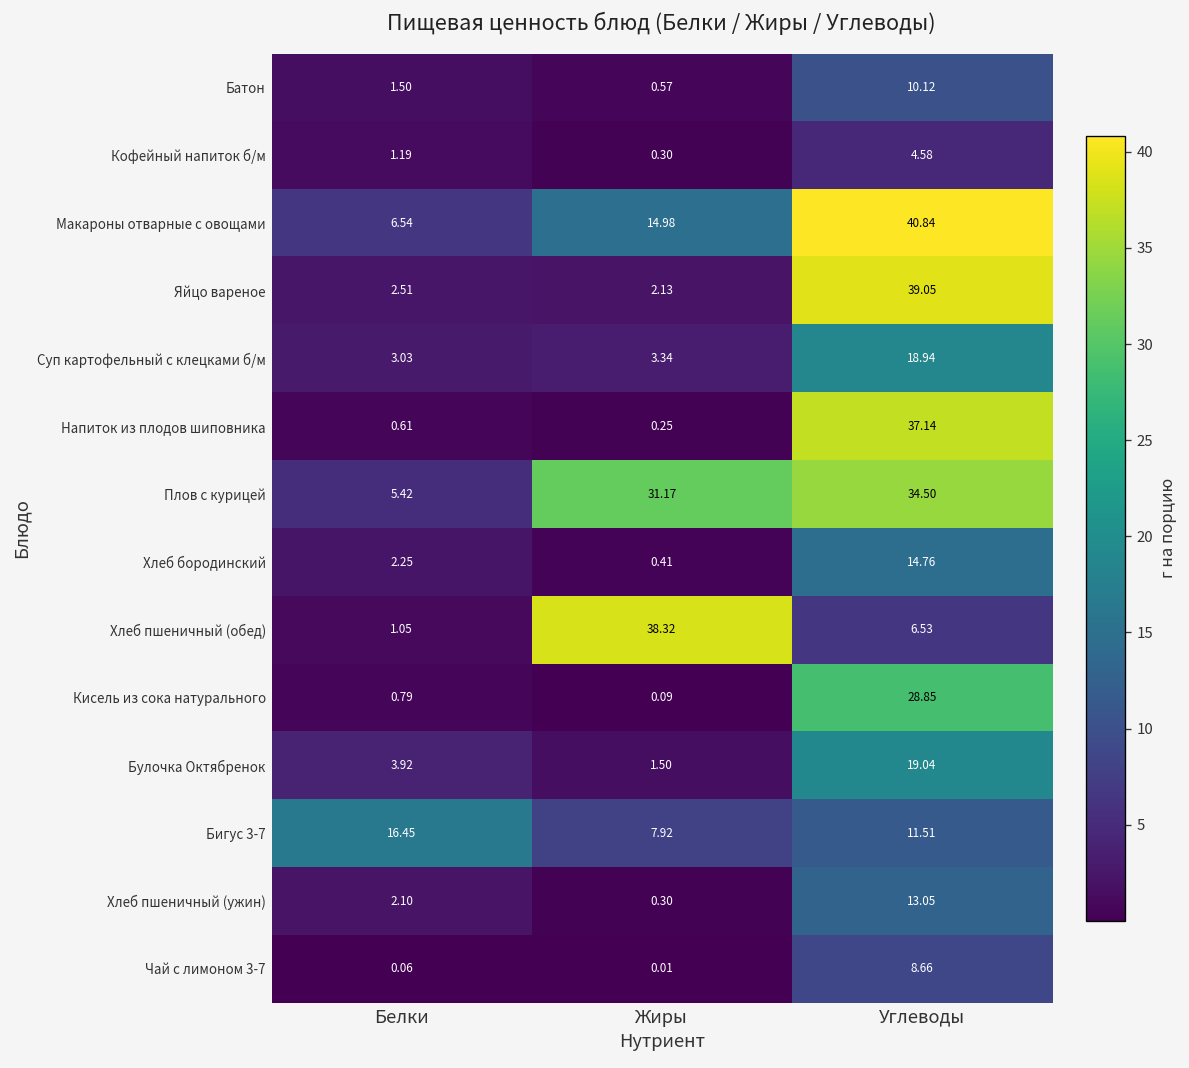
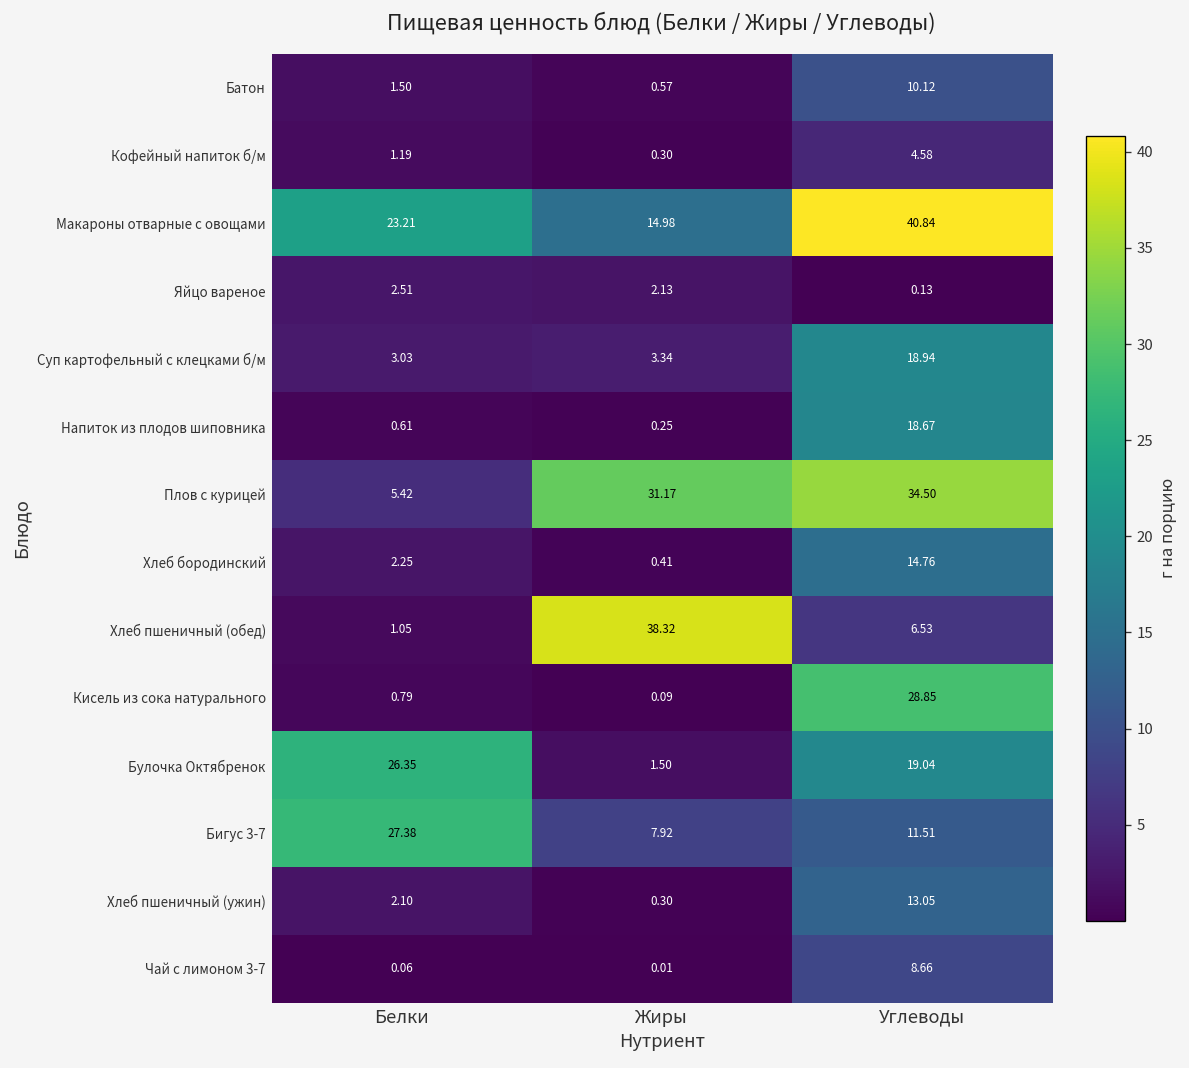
  {
    "Батон": {
      "Белки": 1.50,
      "Жиры": 0.57,
      "Углеводы": 10.12
    },
    "Кофейный напиток б/м": {
      "Белки": 1.19,
      "Жиры": 0.30,
      "Углеводы": 4.58
    },
    "Макароны отварные с овощами": {
-     "Белки": 6.54,
+     "Белки": 23.21,
      "Жиры": 14.98,
      "Углеводы": 40.84
    },
    "Яйцо вареное": {
      "Белки": 2.51,
      "Жиры": 2.13,
-     "Углеводы": 39.05
+     "Углеводы": 0.13
    },
    "Суп картофельный с клецками б/м": {
      "Белки": 3.03,
      "Жиры": 3.34,
      "Углеводы": 18.94
    },
    "Напиток из плодов шиповника": {
      "Белки": 0.61,
      "Жиры": 0.25,
-     "Углеводы": 37.14
+     "Углеводы": 18.67
    },
    "Плов с курицей": {
      "Белки": 5.42,
      "Жиры": 31.17,
      "Углеводы": 34.50
    },
    "Хлеб бородинский": {
      "Белки": 2.25,
      "Жиры": 0.41,
      "Углеводы": 14.76
    },
    "Хлеб пшеничный (обед)": {
      "Белки": 1.05,
      "Жиры": 38.32,
      "Углеводы": 6.53
    },
    "Кисель из сока натурального": {
      "Белки": 0.79,
      "Жиры": 0.09,
      "Углеводы": 28.85
    },
    "Булочка Октябренок": {
-     "Белки": 3.92,
+     "Белки": 26.35,
      "Жиры": 1.50,
      "Углеводы": 19.04
    },
    "Бигус 3-7": {
-     "Белки": 16.45,
+     "Белки": 27.38,
      "Жиры": 7.92,
      "Углеводы": 11.51
    },
    "Хлеб пшеничный (ужин)": {
      "Белки": 2.10,
      "Жиры": 0.30,
      "Углеводы": 13.05
    },
    "Чай с лимоном 3-7": {
      "Белки": 0.06,
      "Жиры": 0.01,
      "Углеводы": 8.66
    }
  }
